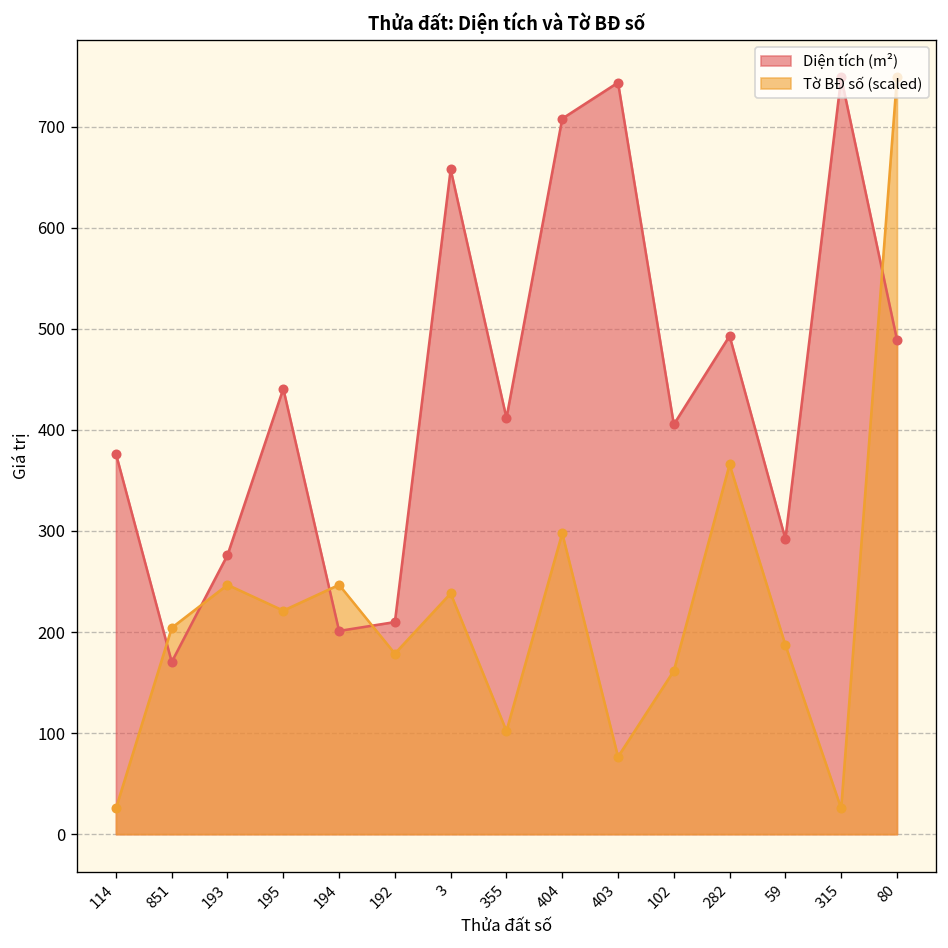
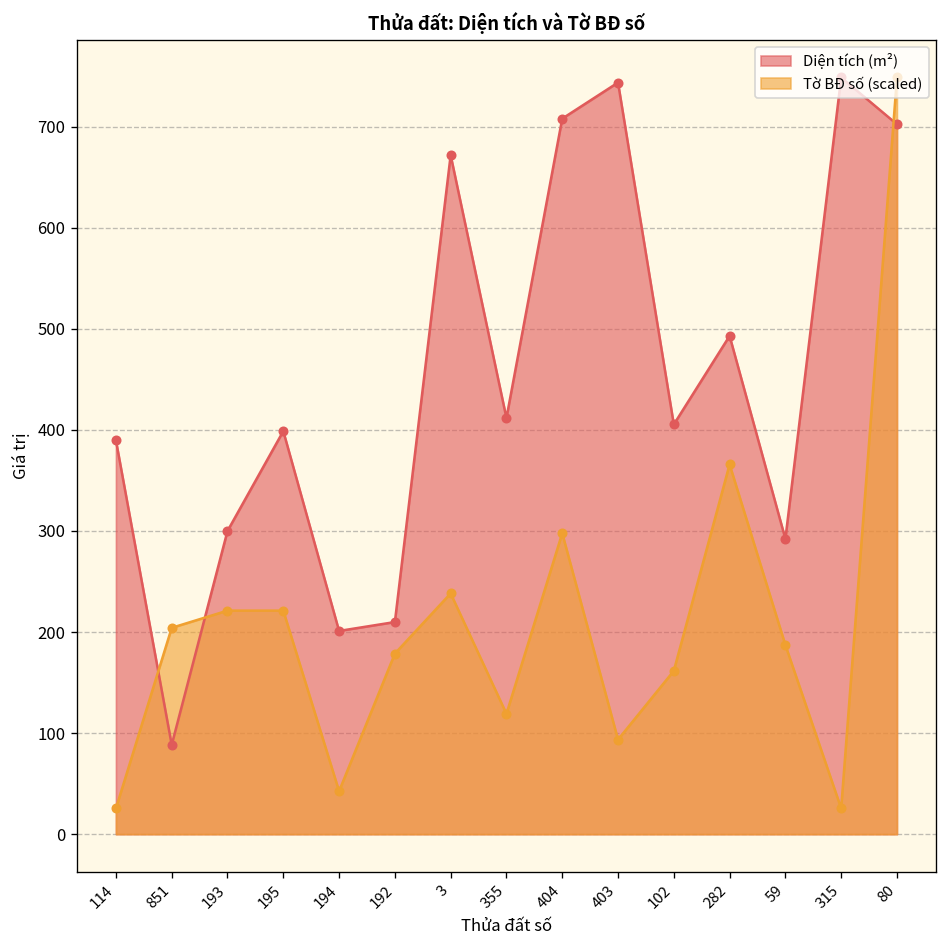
  {
    "Diện tích (m²)": {
-     "114": 380,
-     "851": 170,
-     "193": 280,
-     "195": 440,
+     "114": 390,
+     "851": 90,
+     "193": 300,
+     "195": 400,
      "194": 200,
      "192": 210,
-     "3": 660,
+     "3": 670,
      "355": 410,
      "404": 710,
      "403": 740,
      "102": 410,
      "282": 490,
      "59": 290,
-     "80": 490
+     "80": 700
    },
    "Tờ BĐ số (scaled)": {
      "114": 30,
      "851": 200,
-     "193": 250,
+     "193": 220,
      "195": 220,
-     "194": 250,
+     "194": 40,
      "192": 180,
      "3": 240,
-     "355": 100,
+     "355": 120,
      "404": 300,
-     "403": 80,
+     "403": 90,
      "102": 160,
      "282": 370,
      "59": 190,
      "315": 30
    }
  }
